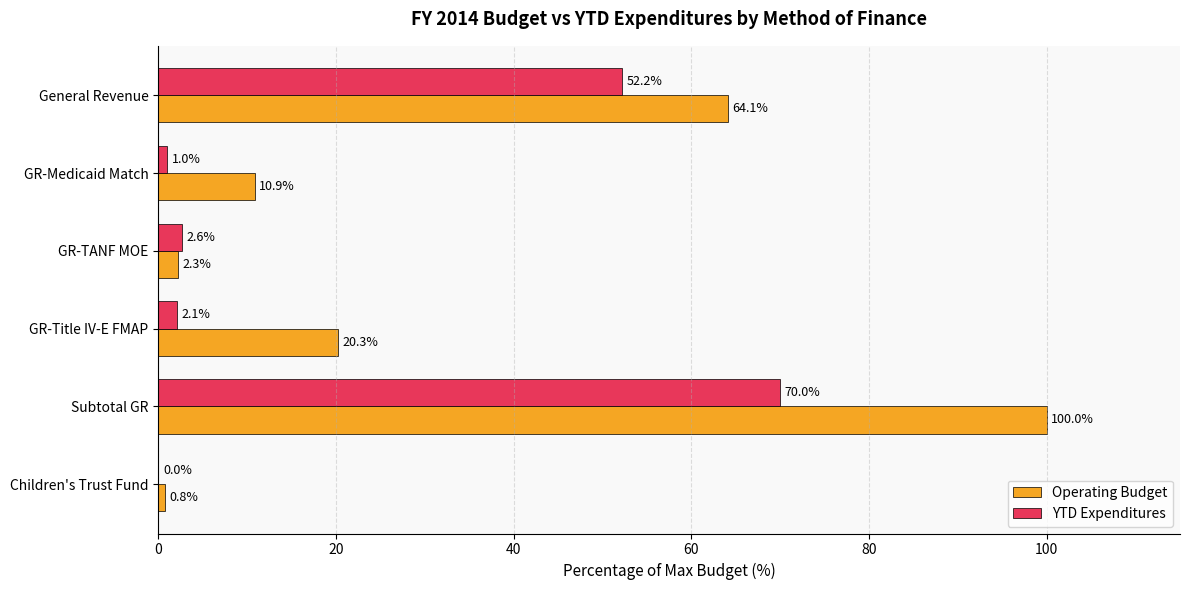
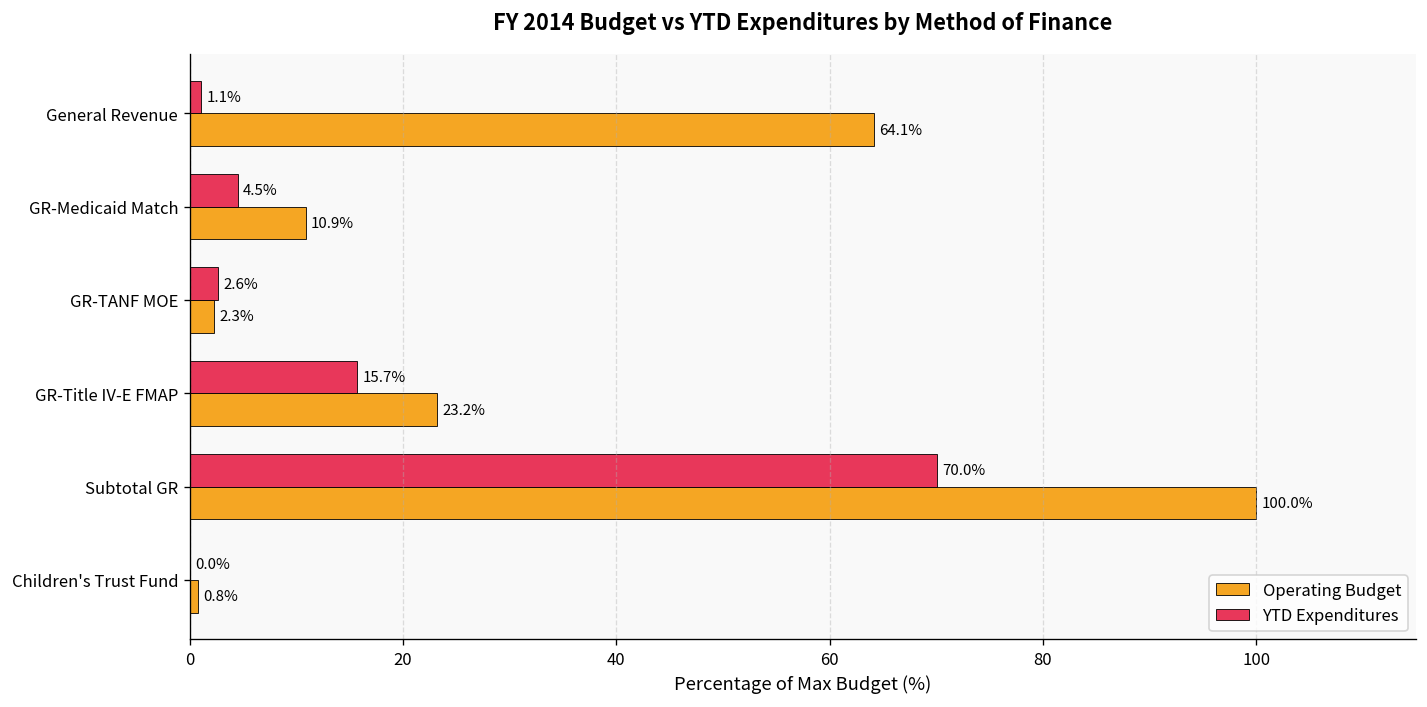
  {
    "Operating Budget": {
      "General Revenue": "64.1%",
      "GR-Medicaid Match": "10.9%",
      "GR-TANF MOE": "2.3%",
-     "GR-Title IV-E FMAP": "20.3%",
+     "GR-Title IV-E FMAP": "23.2%",
      "Subtotal GR": "100.0%",
      "Children's Trust Fund": "0.8%"
    },
    "YTD Expenditures": {
-     "General Revenue": "52.2%",
-     "GR-Medicaid Match": "1.0%",
+     "General Revenue": "1.1%",
+     "GR-Medicaid Match": "4.5%",
      "GR-TANF MOE": "2.6%",
-     "GR-Title IV-E FMAP": "2.1%",
+     "GR-Title IV-E FMAP": "15.7%",
      "Subtotal GR": "70.0%",
      "Children's Trust Fund": "0.0%"
    }
  }
